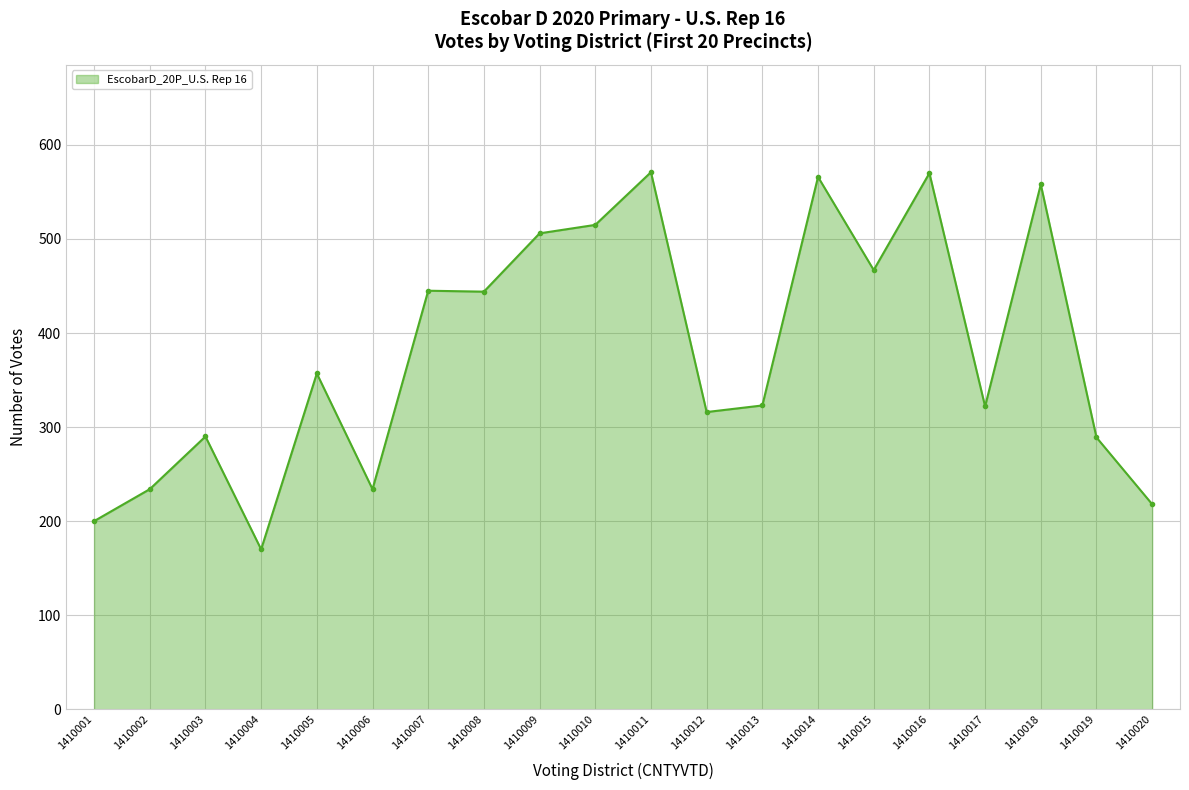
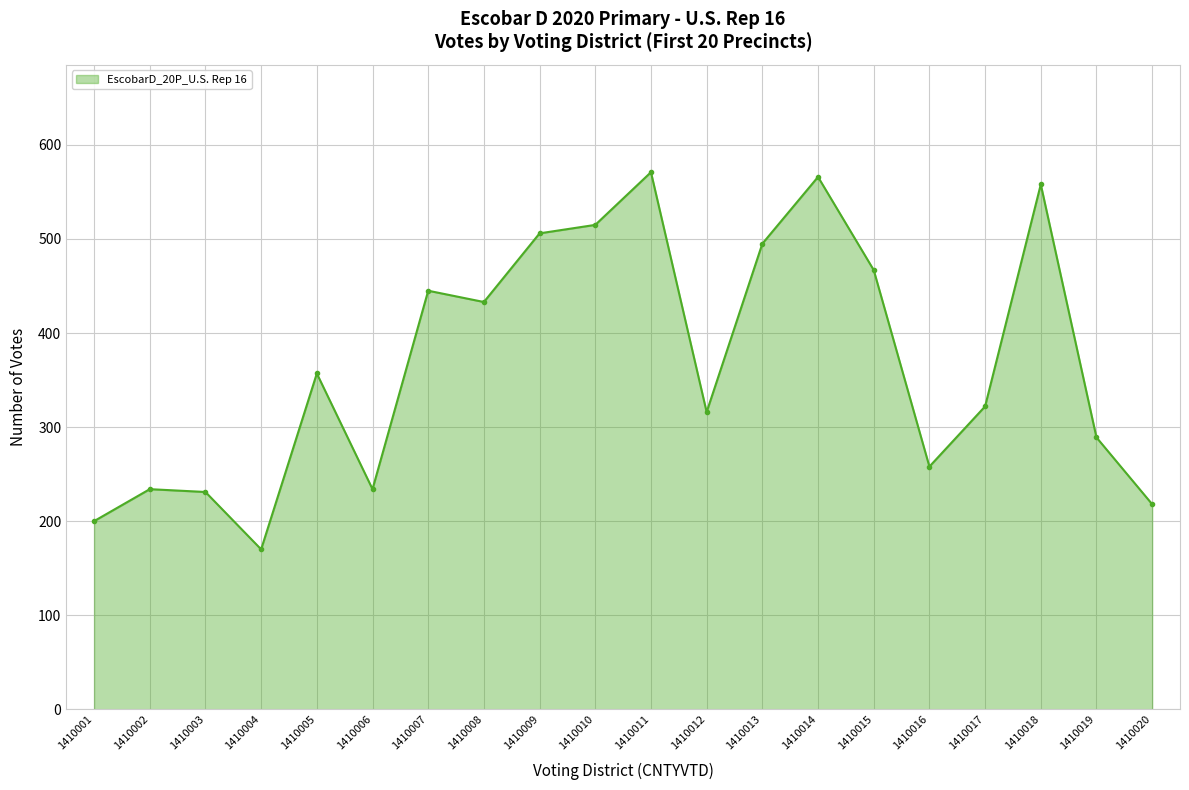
  {
    "1410001": 200,
    "1410002": 230,
-   "1410003": 290,
+   "1410003": 230,
    "1410004": 170,
    "1410005": 360,
    "1410006": 230,
    "1410007": 450,
-   "1410008": 440,
+   "1410008": 430,
    "1410009": 510,
    "1410010": 520,
    "1410011": 570,
    "1410012": 320,
-   "1410013": 320,
+   "1410013": 500,
    "1410014": 570,
    "1410015": 470,
-   "1410016": 570,
+   "1410016": 260,
    "1410017": 320,
    "1410018": 560,
    "1410019": 290,
    "1410020": 220
  }
